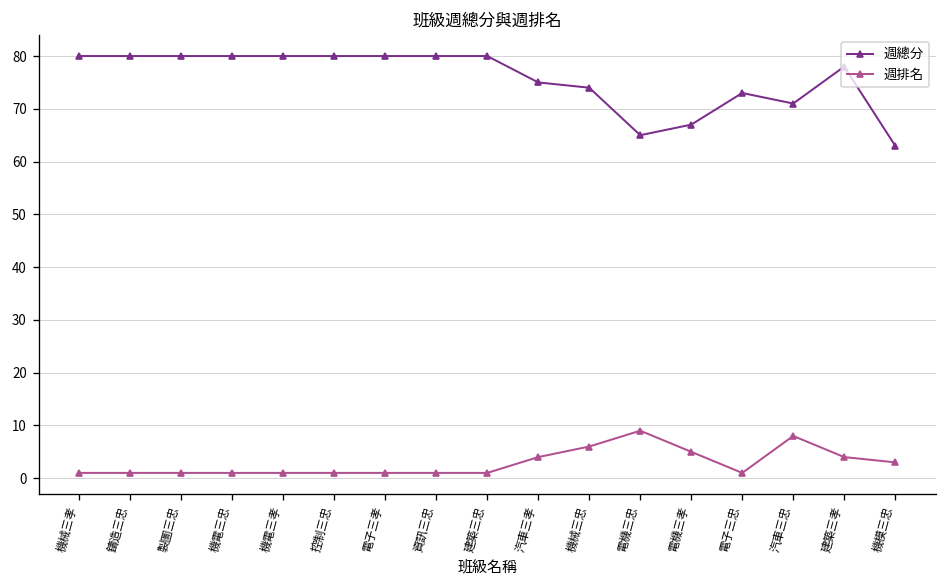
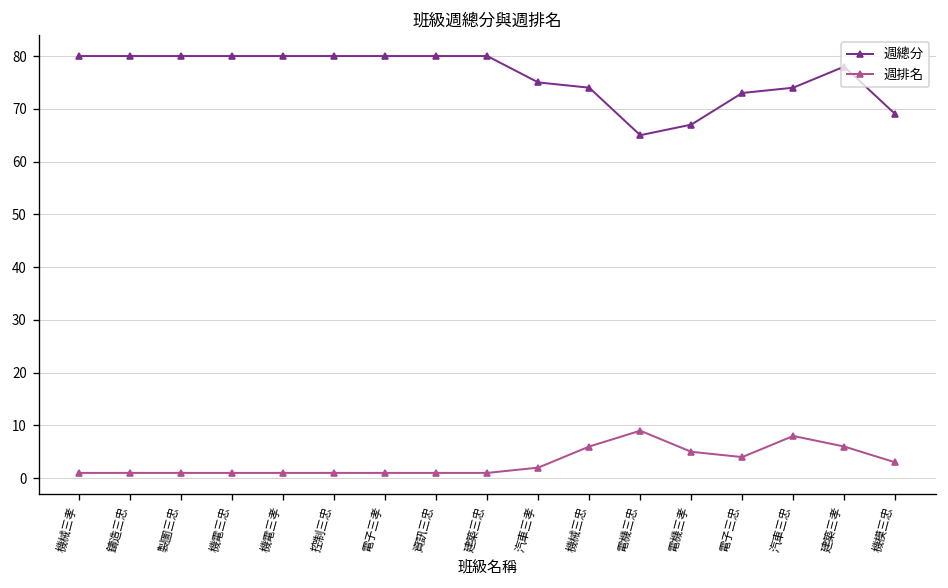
  {
    "週總分": {
      "機械三孝": 80,
      "鑄造三忠": 80,
      "製圖三忠": 80,
      "機電三忠": 80,
      "機電三孝": 80,
      "控制三忠": 80,
      "電子三孝": 80,
      "資訊三忠": 80,
      "建築三忠": 80,
      "汽車三孝": 75,
      "機械三忠": 74,
      "電機三忠": 65,
      "電機三孝": 67,
      "電子三忠": 73,
-     "汽車三忠": 71,
-     "機模三忠": 63
+     "汽車三忠": 74,
+     "機模三忠": 69
    },
    "週排名": {
      "機械三孝": 1,
      "鑄造三忠": 1,
      "製圖三忠": 1,
      "機電三忠": 1,
      "機電三孝": 1,
      "控制三忠": 1,
      "電子三孝": 1,
      "資訊三忠": 1,
      "建築三忠": 1,
-     "汽車三孝": 4,
+     "汽車三孝": 2,
      "機械三忠": 6,
      "電機三忠": 9,
      "電機三孝": 5,
-     "電子三忠": 1,
+     "電子三忠": 4,
      "汽車三忠": 8,
-     "建築三孝": 4,
+     "建築三孝": 6,
      "機模三忠": 3
    }
  }
